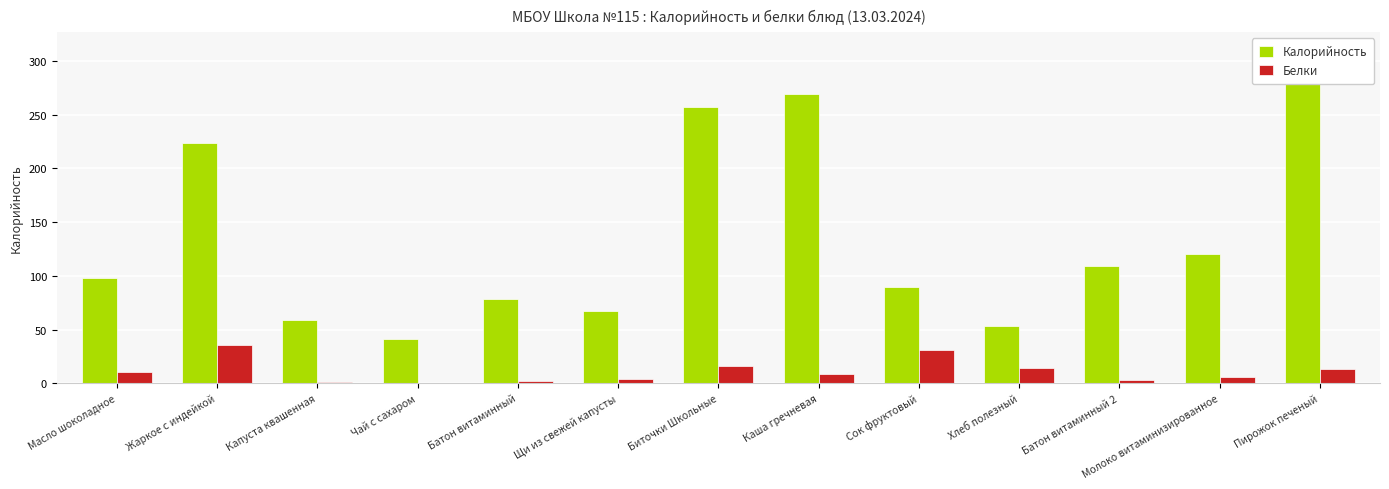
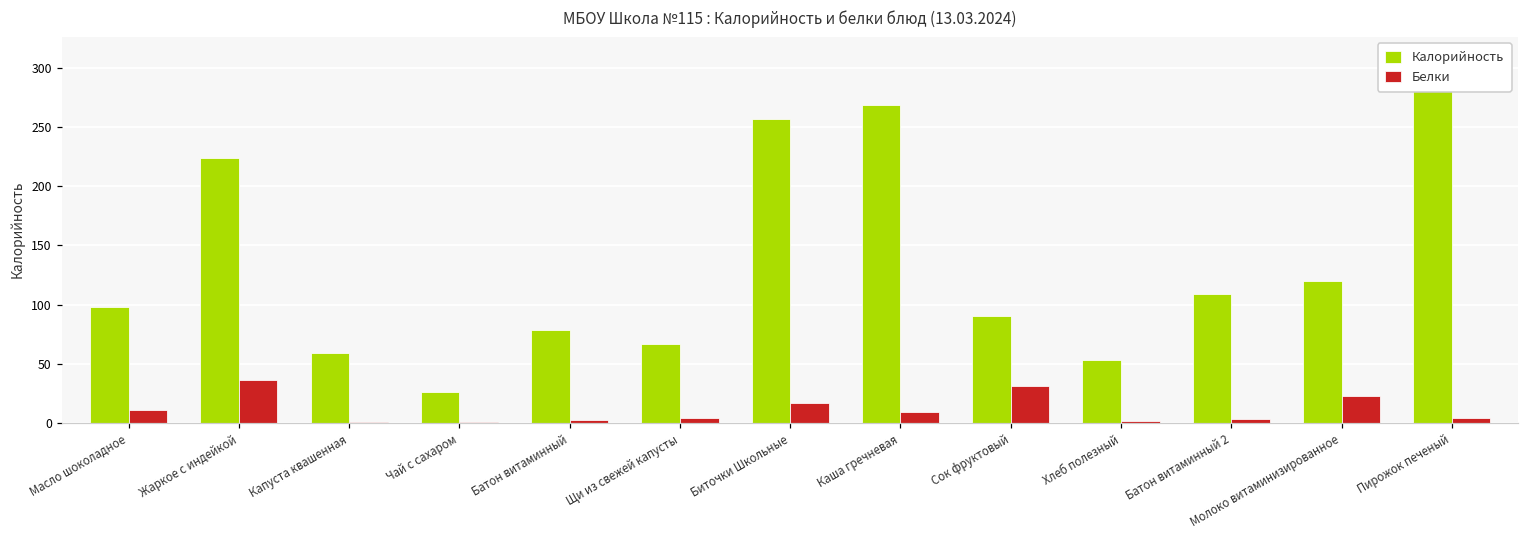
  {
    "Калорийность": {
      "Масло шоколадное": 98,
      "Жаркое с индейкой": 224,
      "Капуста квашенная": 59,
-     "Чай с сахаром": 41,
+     "Чай с сахаром": 26,
      "Батон витаминный": 78,
      "Щи из свежей капусты": 67,
      "Биточки Школьные": 257,
      "Каша гречневая": 269,
      "Сок фруктовый": 90,
      "Хлеб полезный": 53,
      "Батон витаминный 2": 109,
      "Молоко витаминизированное": 120
    },
    "Белки": {
      "Масло шоколадное": 11,
      "Жаркое с индейкой": 36,
      "Щи из свежей капусты": 4,
      "Биточки Школьные": 17,
      "Каша гречневая": 9,
      "Сок фруктовый": 31,
-     "Хлеб полезный": 14,
+     "Хлеб полезный": 2,
      "Батон витаминный 2": 3,
-     "Молоко витаминизированное": 6,
-     "Пирожок печеный": 14
+     "Молоко витаминизированное": 23,
+     "Пирожок печеный": 4
    }
  }
